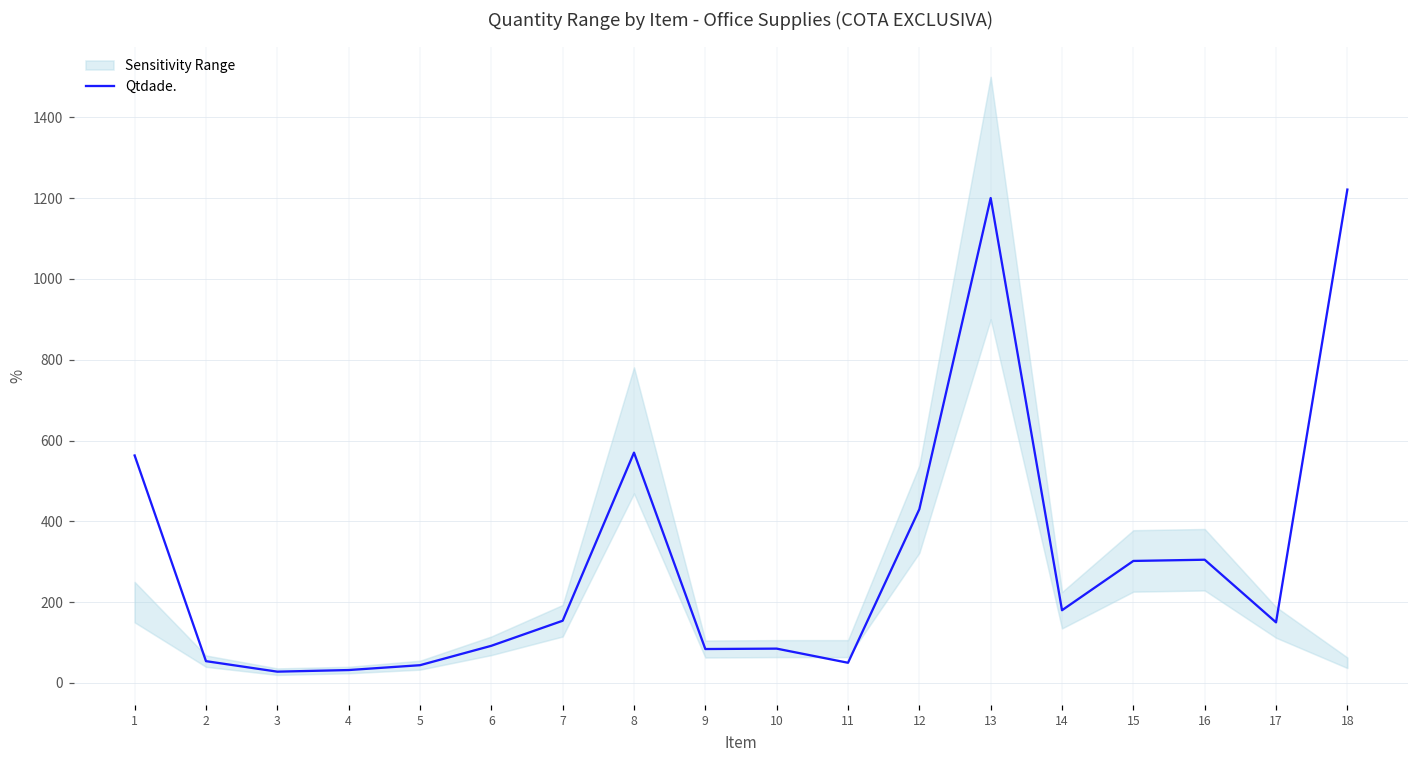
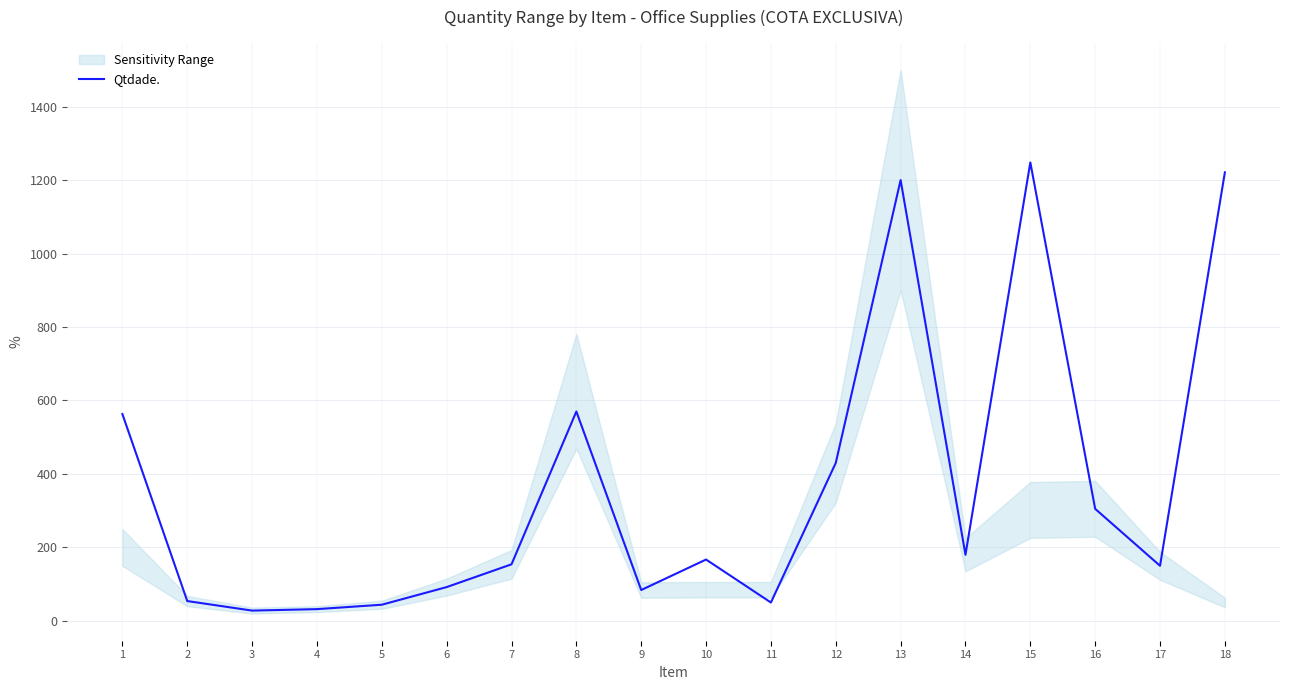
  {
    "Qtdade.": {
      "1": 560,
      "2": 50,
      "3": 30,
      "4": 30,
      "5": 40,
      "6": 90,
      "7": 150,
      "8": 570,
      "9": 80,
-     "10": 90,
+     "10": 170,
      "11": 50,
      "12": 430,
      "13": 1200,
      "14": 180,
-     "15": 300,
+     "15": 1250,
      "16": 310,
      "17": 150,
      "18": 1220
    }
  }
